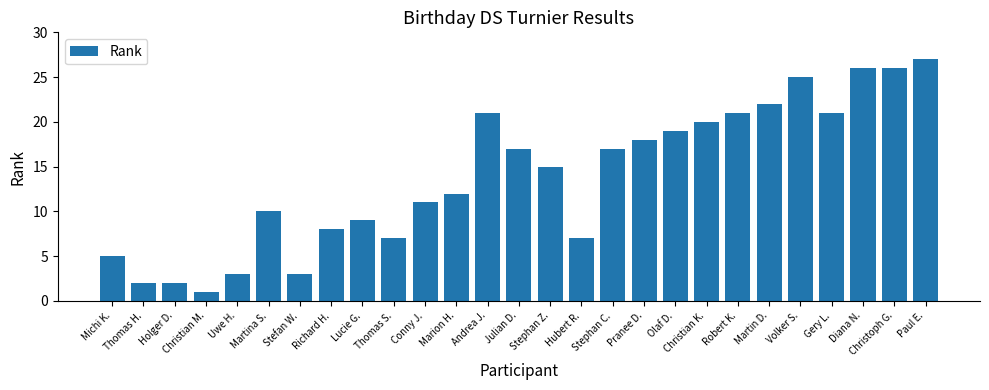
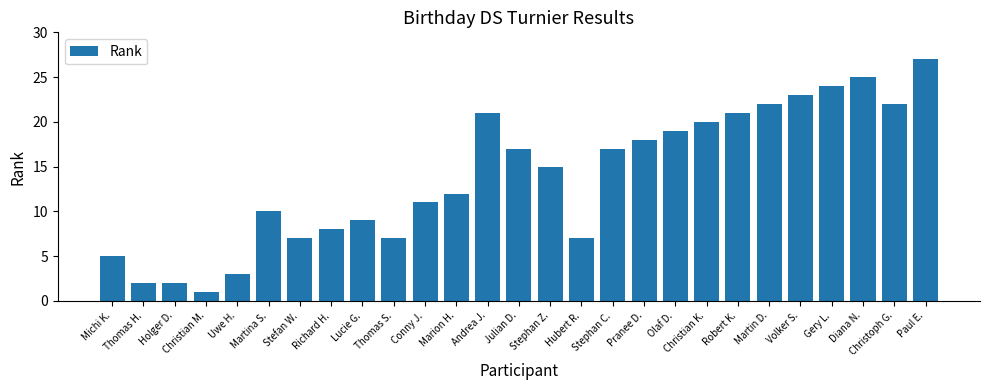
  {
    "Michi K.": 5,
    "Thomas H.": 2,
    "Holger D.": 2,
    "Christian M.": 1,
    "Uwe H.": 3,
    "Martina S.": 10,
-   "Stefan W.": 3,
+   "Stefan W.": 7,
    "Richard H.": 8,
    "Lucie G.": 9,
    "Thomas S.": 7,
    "Conny J.": 11,
    "Marion H.": 12,
    "Andrea J.": 21,
    "Julian D.": 17,
    "Stephan Z.": 15,
    "Hubert R.": 7,
    "Stephan C.": 17,
    "Pranee D.": 18,
    "Olaf D.": 19,
    "Christian K.": 20,
    "Robert K.": 21,
    "Martin D.": 22,
-   "Volker S.": 25,
-   "Gery L.": 21,
-   "Diana N.": 26,
-   "Christoph G.": 26,
+   "Volker S.": 23,
+   "Gery L.": 24,
+   "Diana N.": 25,
+   "Christoph G.": 22,
    "Paul E.": 27
  }
